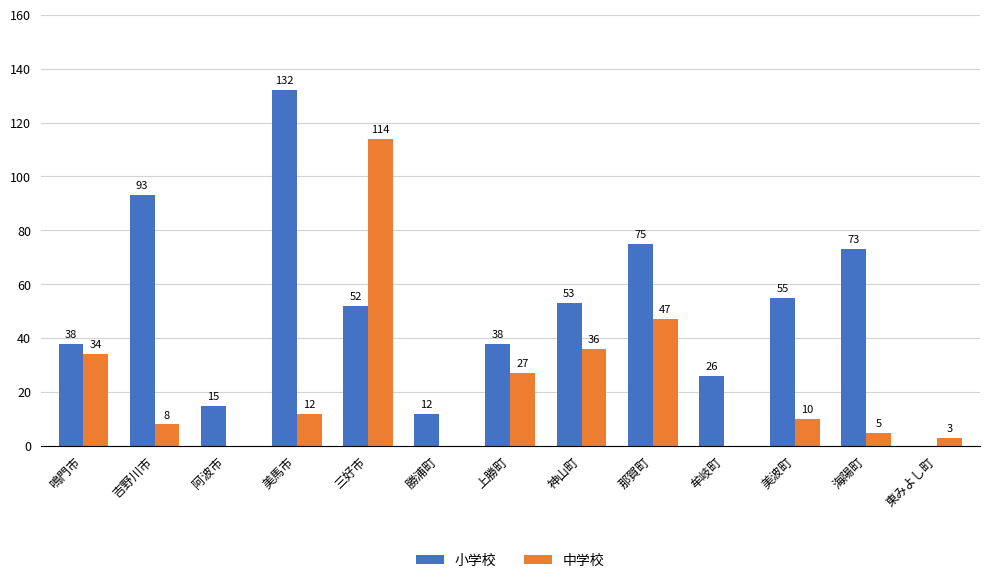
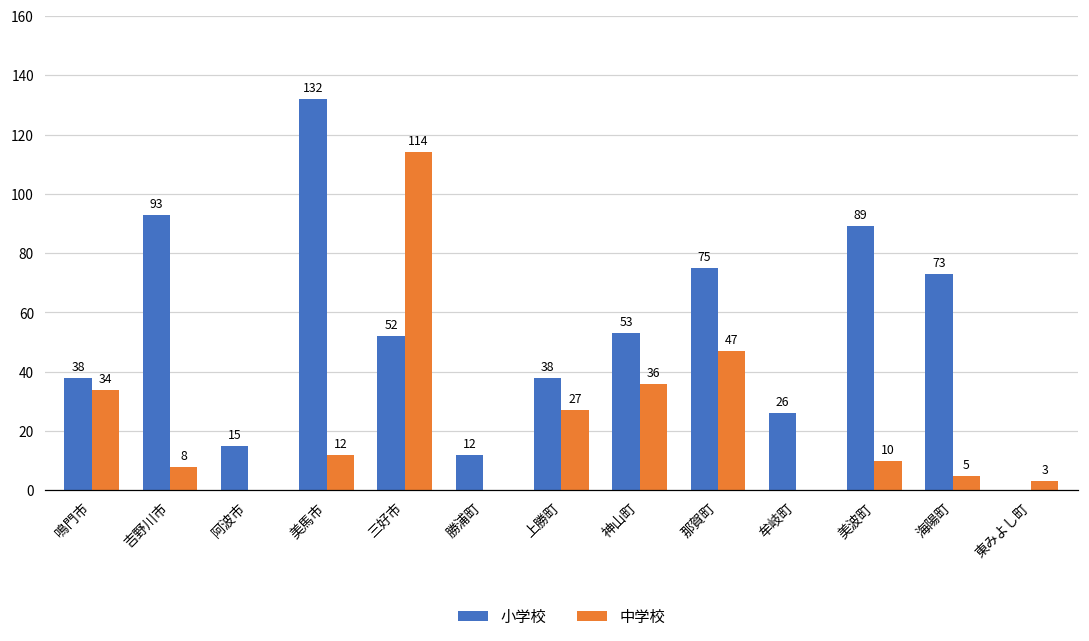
  {
    "小学校": {
      "鳴門市": 38,
      "吉野川市": 93,
      "阿波市": 15,
      "美馬市": 132,
      "三好市": 52,
      "勝浦町": 12,
      "上勝町": 38,
      "神山町": 53,
      "那賀町": 75,
      "牟岐町": 26,
-     "美波町": 55,
+     "美波町": 89,
      "海陽町": 73
    },
    "中学校": {
      "鳴門市": 34,
      "吉野川市": 8,
      "美馬市": 12,
      "三好市": 114,
      "上勝町": 27,
      "神山町": 36,
      "那賀町": 47,
      "美波町": 10,
      "海陽町": 5,
      "東みよし町": 3
    }
  }
